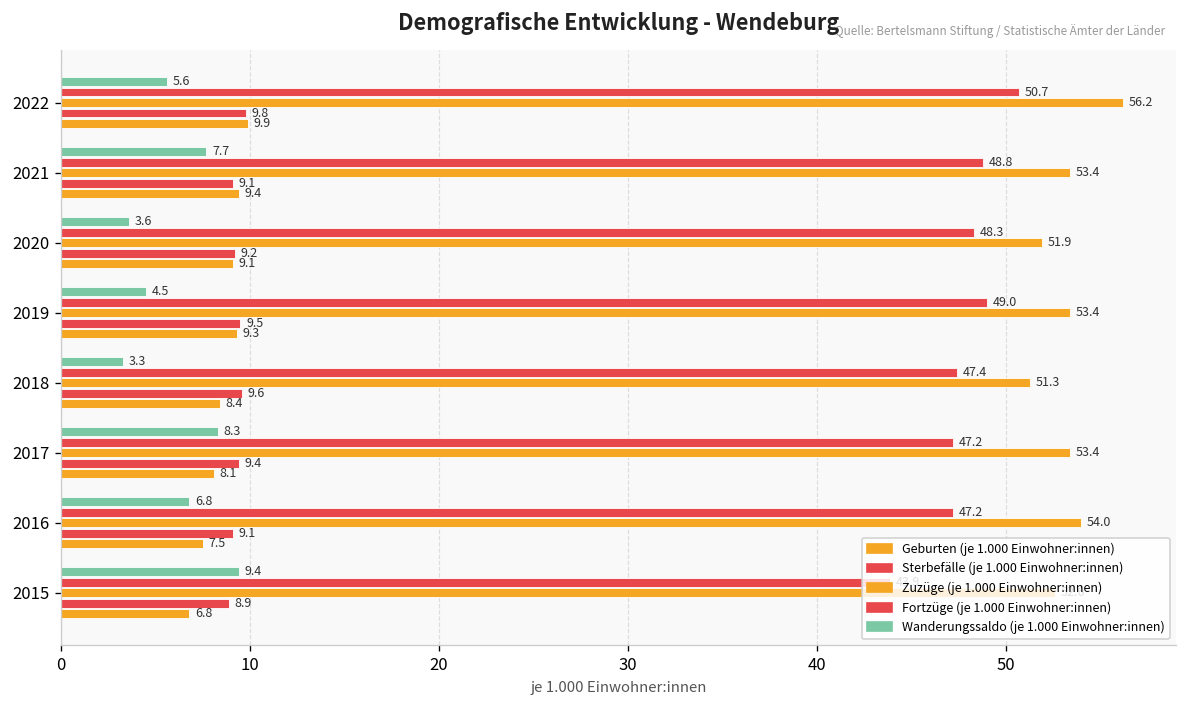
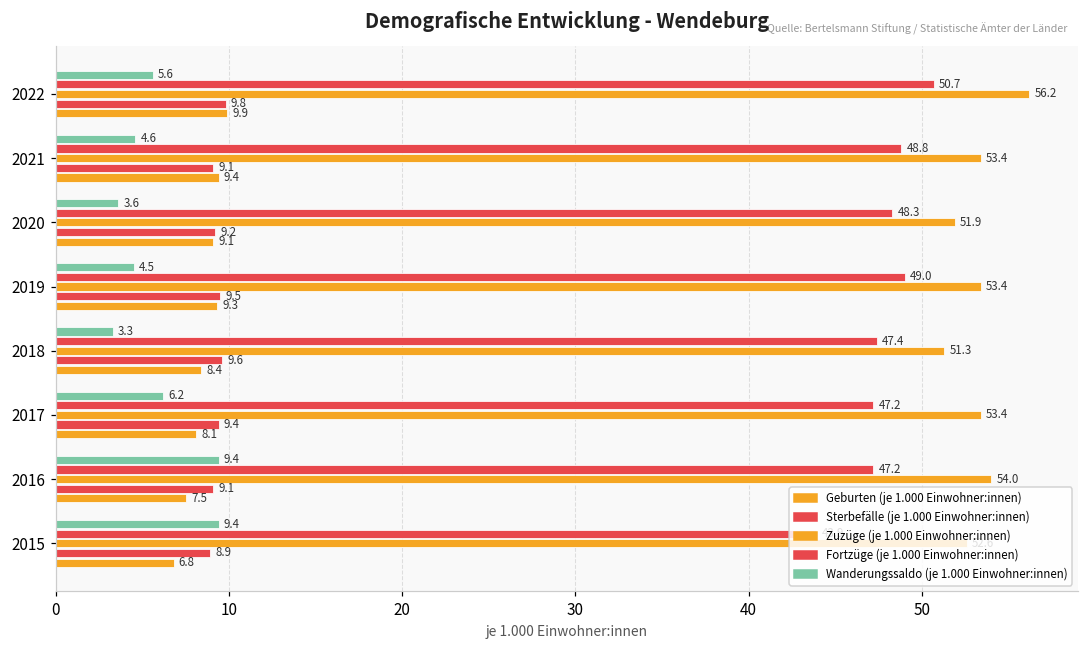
  {
    "Wanderungssaldo (je 1.000 Einwohner:innen)": {
      "2022": 5.6,
-     "2021": 7.7,
+     "2021": 4.6,
      "2020": 3.6,
      "2019": 4.5,
      "2018": 3.3,
-     "2017": 8.3,
-     "2016": 6.8,
+     "2017": 6.2,
+     "2016": 9.4,
      "2015": 9.4
    }
  }
